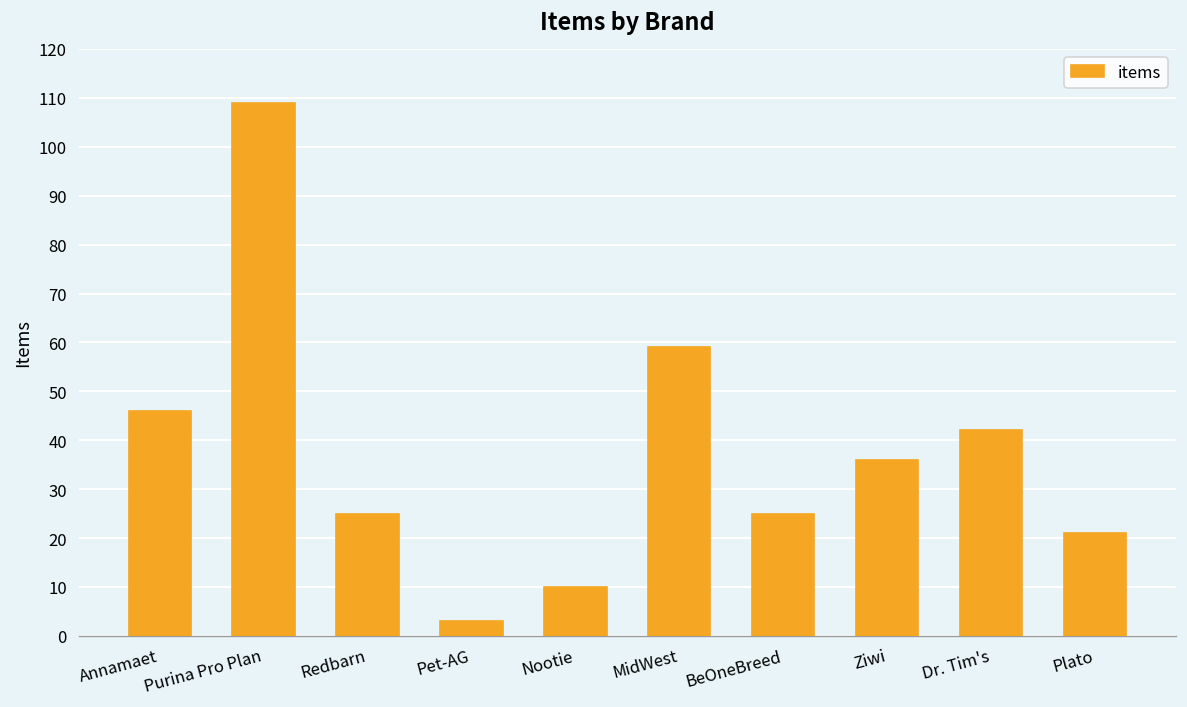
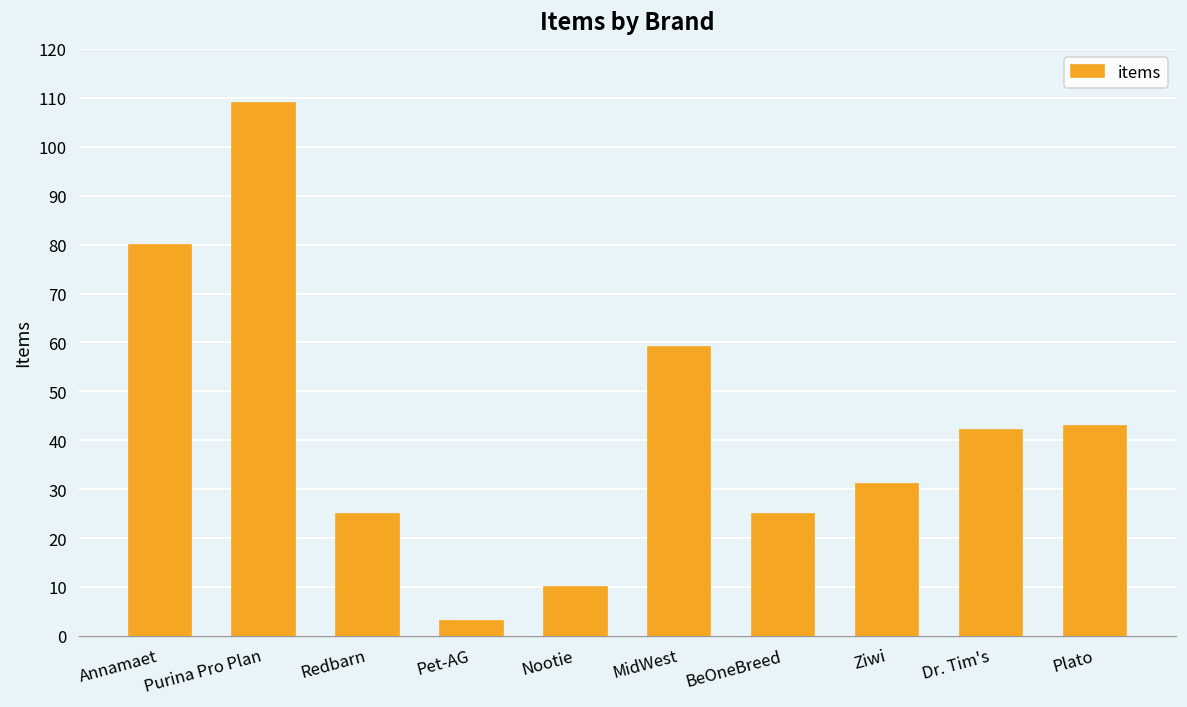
  {
-   "Annamaet": 46,
+   "Annamaet": 80,
    "Purina Pro Plan": 109,
    "Redbarn": 25,
    "Pet-AG": 3,
    "Nootie": 10,
    "MidWest": 59,
    "BeOneBreed": 25,
-   "Ziwi": 36,
+   "Ziwi": 31,
    "Dr. Tim's": 42,
-   "Plato": 21
+   "Plato": 43
  }
